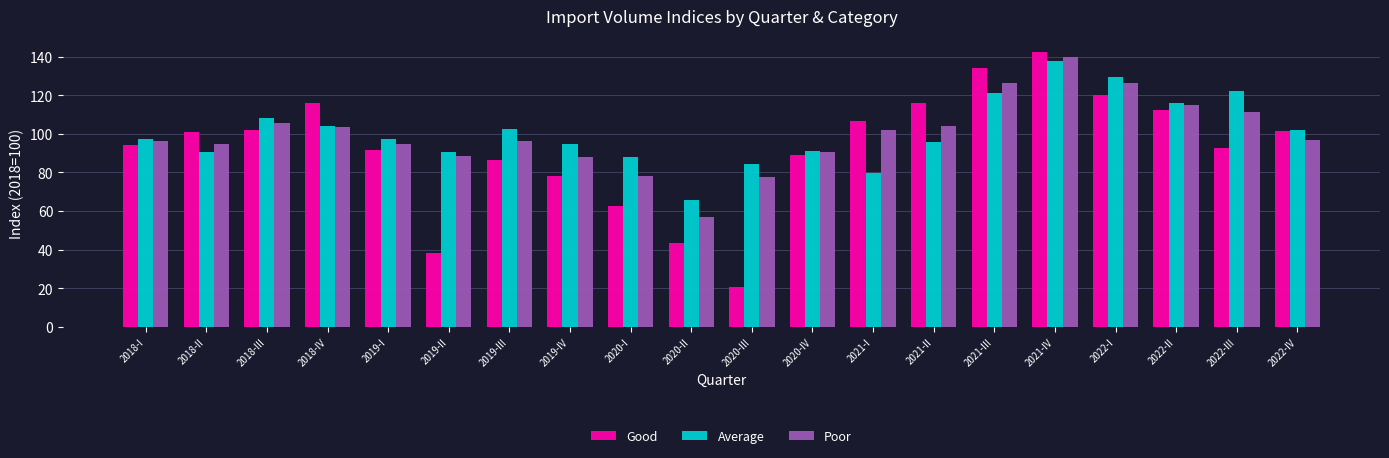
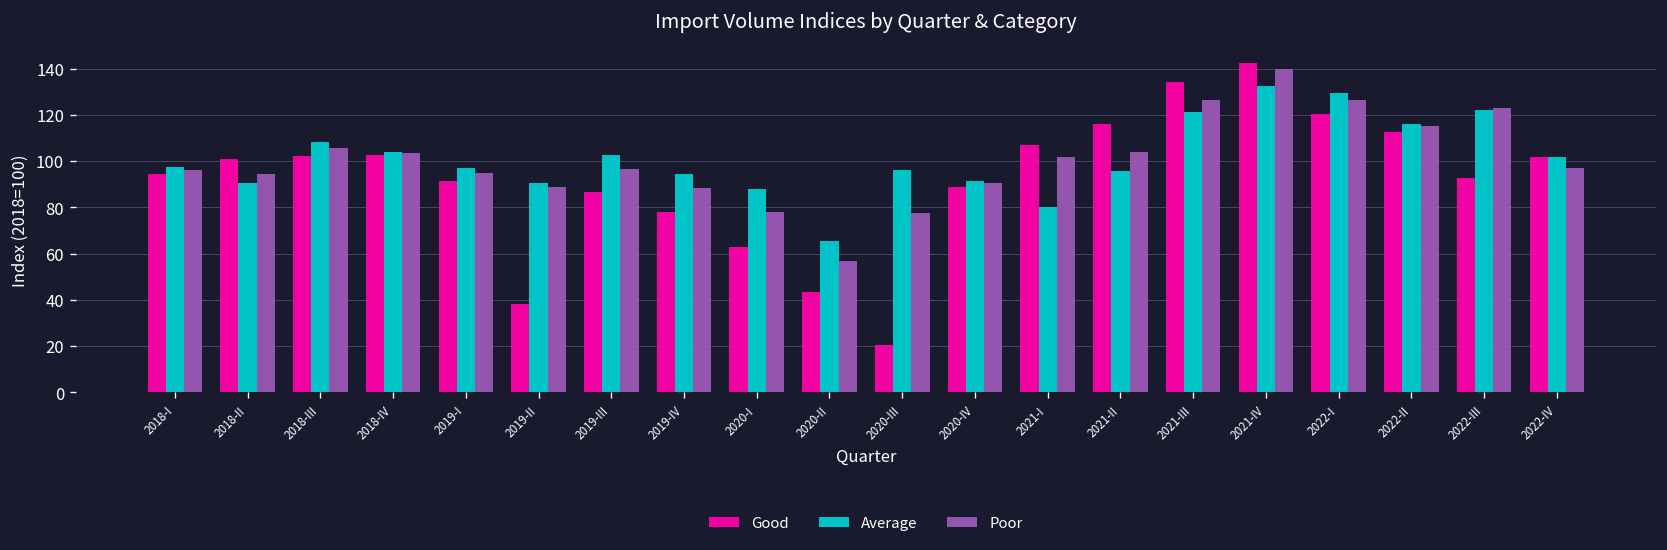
  {
    "Good": {
      "2018-I": 94,
      "2018-II": 101,
      "2018-III": 102,
-     "2018-IV": 116,
+     "2018-IV": 103,
      "2019-I": 91,
      "2019-II": 38,
      "2019-III": 87,
      "2019-IV": 78,
      "2020-I": 63,
      "2020-II": 43,
      "2020-III": 21,
      "2020-IV": 89,
      "2021-I": 107,
      "2021-II": 116,
      "2021-III": 134,
      "2021-IV": 142,
      "2022-I": 120,
      "2022-II": 113,
      "2022-III": 93,
      "2022-IV": 102
    },
    "Average": {
      "2018-I": 97,
      "2018-II": 91,
      "2018-III": 108,
      "2018-IV": 104,
      "2019-I": 97,
      "2019-II": 91,
      "2019-III": 103,
      "2019-IV": 95,
      "2020-I": 88,
      "2020-II": 66,
-     "2020-III": 84,
+     "2020-III": 96,
      "2020-IV": 91,
      "2021-I": 80,
      "2021-II": 96,
      "2021-III": 121,
-     "2021-IV": 138,
+     "2021-IV": 133,
      "2022-I": 130,
      "2022-II": 116,
      "2022-III": 122,
      "2022-IV": 102
    },
    "Poor": {
      "2018-I": 96,
      "2018-II": 95,
      "2018-III": 106,
      "2018-IV": 103,
      "2019-I": 95,
      "2019-II": 89,
      "2019-III": 96,
      "2019-IV": 88,
      "2020-I": 78,
      "2020-II": 57,
      "2020-III": 78,
      "2020-IV": 90,
      "2021-I": 102,
      "2021-II": 104,
      "2021-III": 127,
      "2021-IV": 140,
      "2022-I": 126,
      "2022-II": 115,
-     "2022-III": 111,
+     "2022-III": 123,
      "2022-IV": 97
    }
  }
